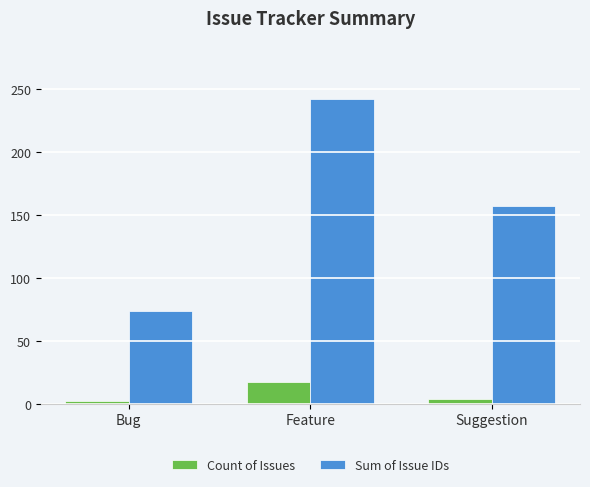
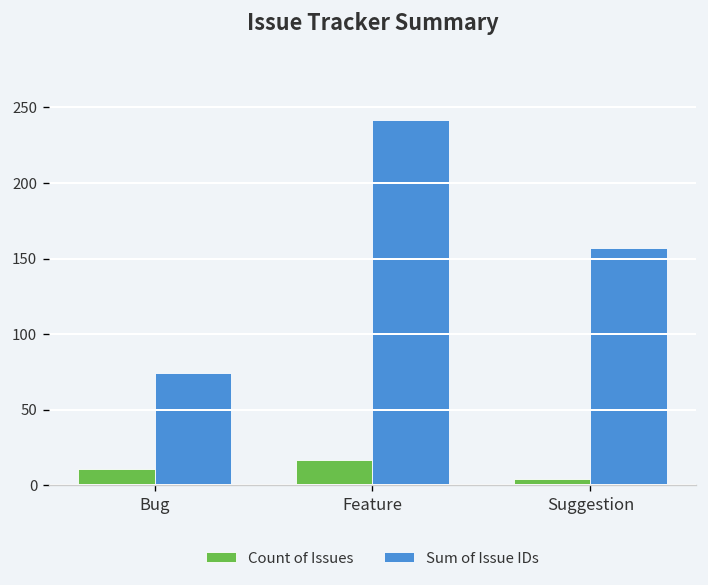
  {
    "Count of Issues": {
-     "Bug": 2,
+     "Bug": 11,
      "Feature": 17,
      "Suggestion": 4
    },
    "Sum of Issue IDs": {
      "Bug": 74,
      "Feature": 242,
      "Suggestion": 157
    }
  }
